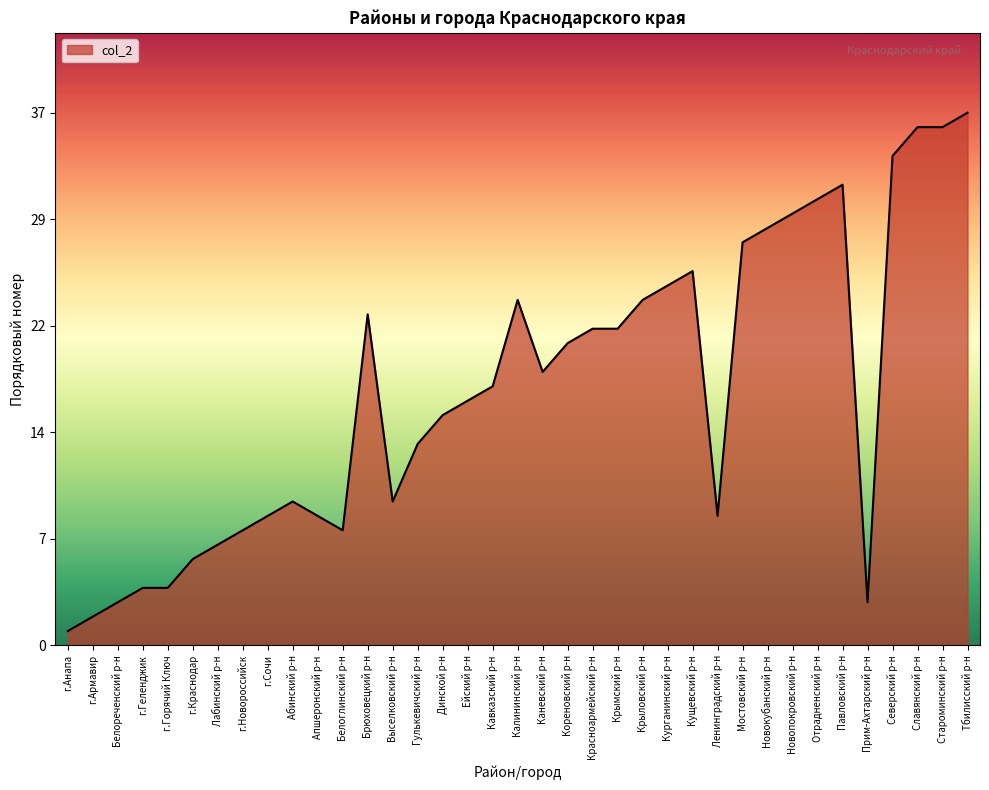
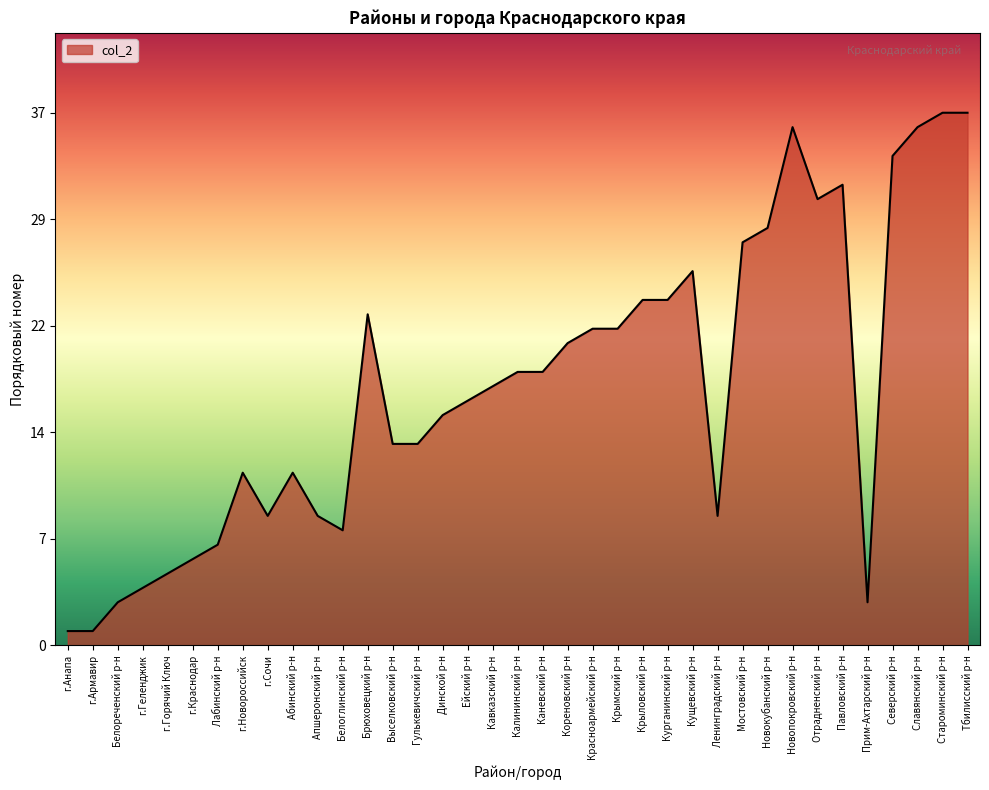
  {
    "г.Анапа": 1,
-   "г.Армавир": 2,
+   "г.Армавир": 1,
    "Белореченский р-н": 3,
    "г.Геленджик": 4,
-   "г.Горячий Ключ": 4,
+   "г.Горячий Ключ": 5,
    "г.Краснодар": 6,
    "Лабинский р-н": 7,
-   "г.Новороссийск": 8,
+   "г.Новороссийск": 12,
    "г.Сочи": 9,
-   "Абинский р-н": 10,
+   "Абинский р-н": 12,
    "Апшеронский р-н": 9,
    "Белоглинский р-н": 8,
    "Брюховецкий р-н": 23,
-   "Выселковский р-н": 10,
+   "Выселковский р-н": 14,
    "Гулькевичский р-н": 14,
    "Динской р-н": 16,
    "Ейский р-н": 17,
    "Кавказский р-н": 18,
-   "Калининский р-н": 24,
+   "Калининский р-н": 19,
    "Каневский р-н": 19,
    "Кореновский р-н": 21,
    "Красноармейский р-н": 22,
    "Крымский р-н": 22,
    "Крыловский р-н": 24,
-   "Курганинский р-н": 25,
+   "Курганинский р-н": 24,
    "Кущевский р-н": 26,
    "Ленинградский р-н": 9,
    "Мостовский р-н": 28,
    "Новокубанский р-н": 29,
-   "Новопокровский р-н": 30,
+   "Новопокровский р-н": 36,
    "Отрадненский р-н": 31,
    "Павловский р-н": 32,
    "Прим-Ахтарский р-н": 3,
    "Северский р-н": 34,
    "Славянский р-н": 36,
-   "Староминский р-н": 36,
+   "Староминский р-н": 37,
    "Тбилисский р-н": 37
  }
